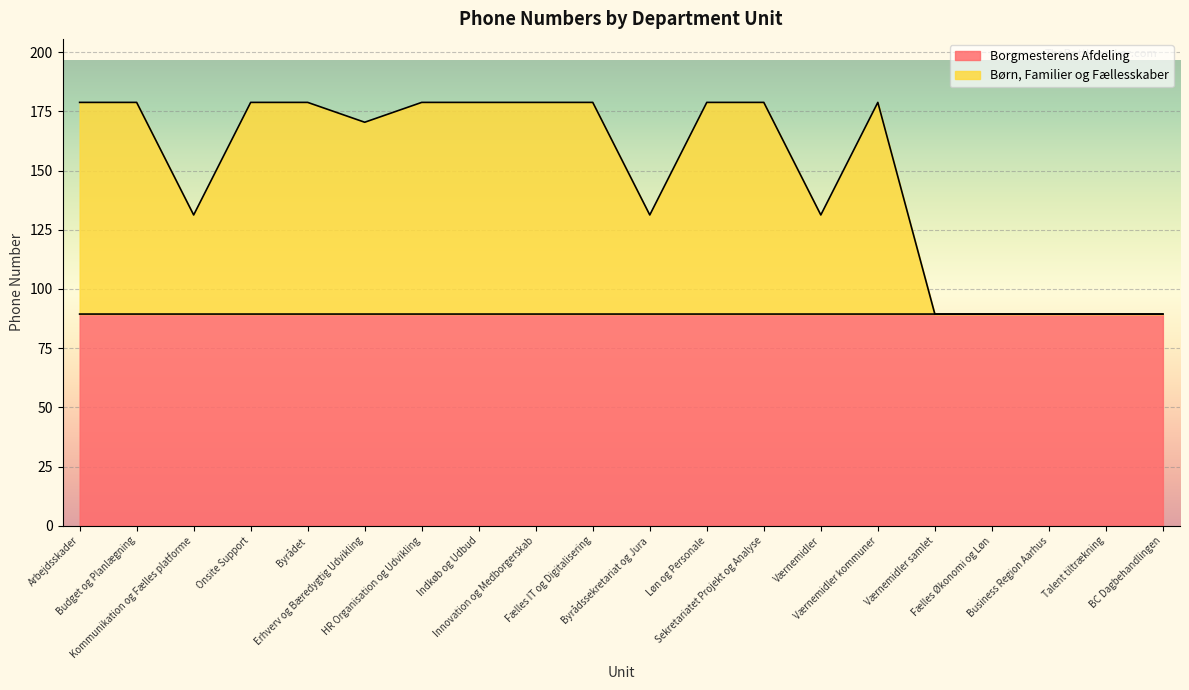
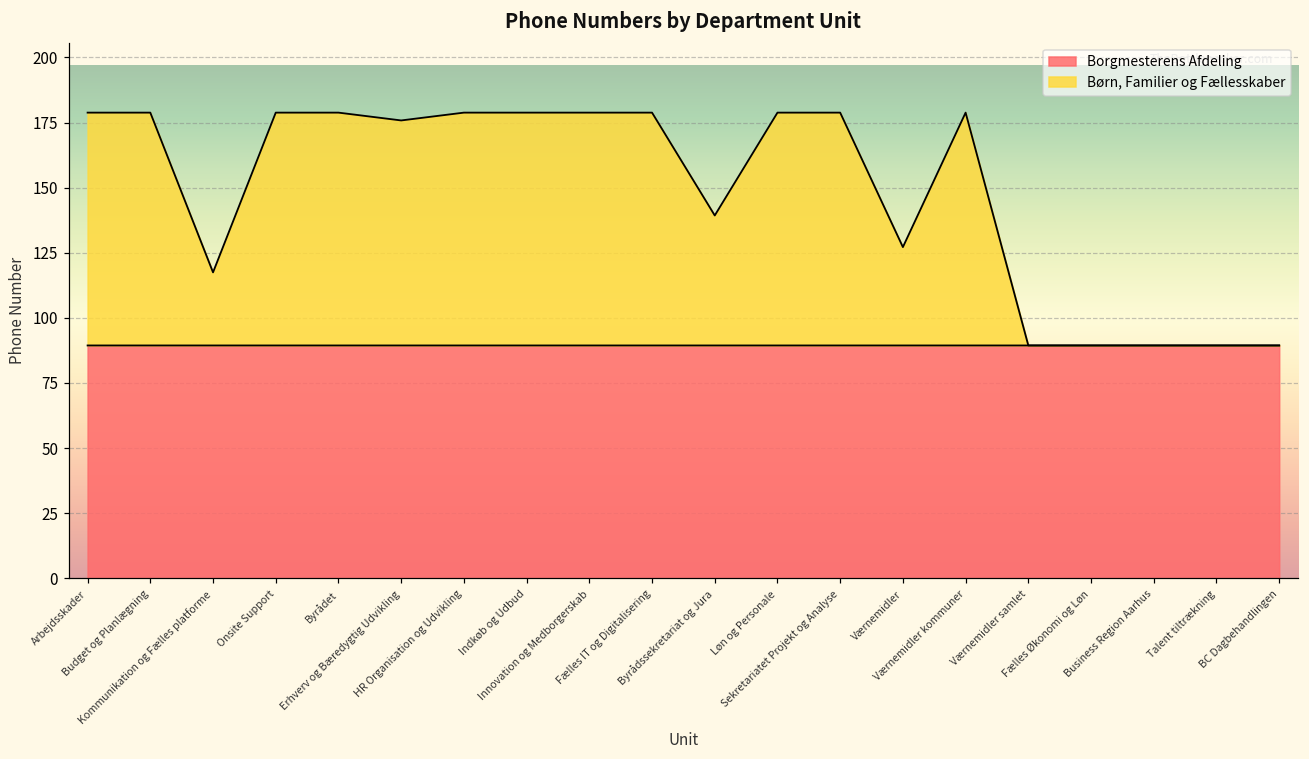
  {
    "Borgmesterens Afdeling": {
      "Arbejdsskader": 89,
      "Budget og Planlægning": 89,
      "Kommunikation og Fælles platforme": 89,
      "Onsite Support": 89,
      "Byrådet": 89,
      "Erhverv og Bæredygtig Udvikling": 89,
      "HR Organisation og Udvikling": 89,
      "Indkøb og Udbud": 89,
      "Innovation og Medborgerskab": 89,
      "Fælles IT og Digitalisering": 89,
      "Byrådssekretariat og Jura": 89,
      "Løn og Personale": 89,
      "Sekretariatet Projekt og Analyse": 89,
      "Værnemidler": 89,
      "Værnemidler kommuner": 89
    },
    "Børn, Familier og Fællesskaber": {
      "Arbejdsskader": 89,
      "Budget og Planlægning": 89,
-     "Kommunikation og Fælles platforme": 42,
+     "Kommunikation og Fælles platforme": 28,
      "Onsite Support": 89,
      "Byrådet": 89,
-     "Erhverv og Bæredygtig Udvikling": 81,
+     "Erhverv og Bæredygtig Udvikling": 86,
      "HR Organisation og Udvikling": 89,
      "Indkøb og Udbud": 89,
      "Innovation og Medborgerskab": 89,
      "Fælles IT og Digitalisering": 89,
-     "Byrådssekretariat og Jura": 42,
+     "Byrådssekretariat og Jura": 50,
      "Løn og Personale": 89,
      "Sekretariatet Projekt og Analyse": 89,
-     "Værnemidler": 42,
+     "Værnemidler": 38,
      "Værnemidler kommuner": 89
    }
  }
